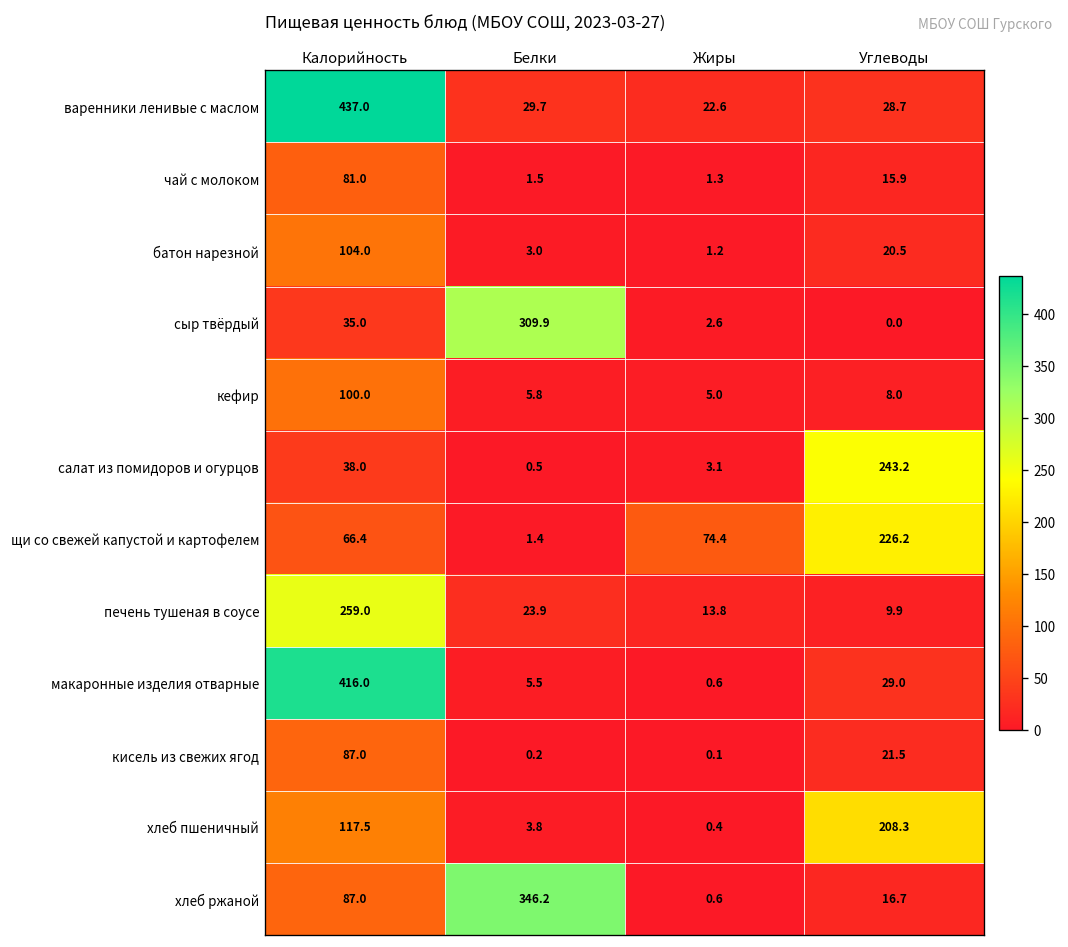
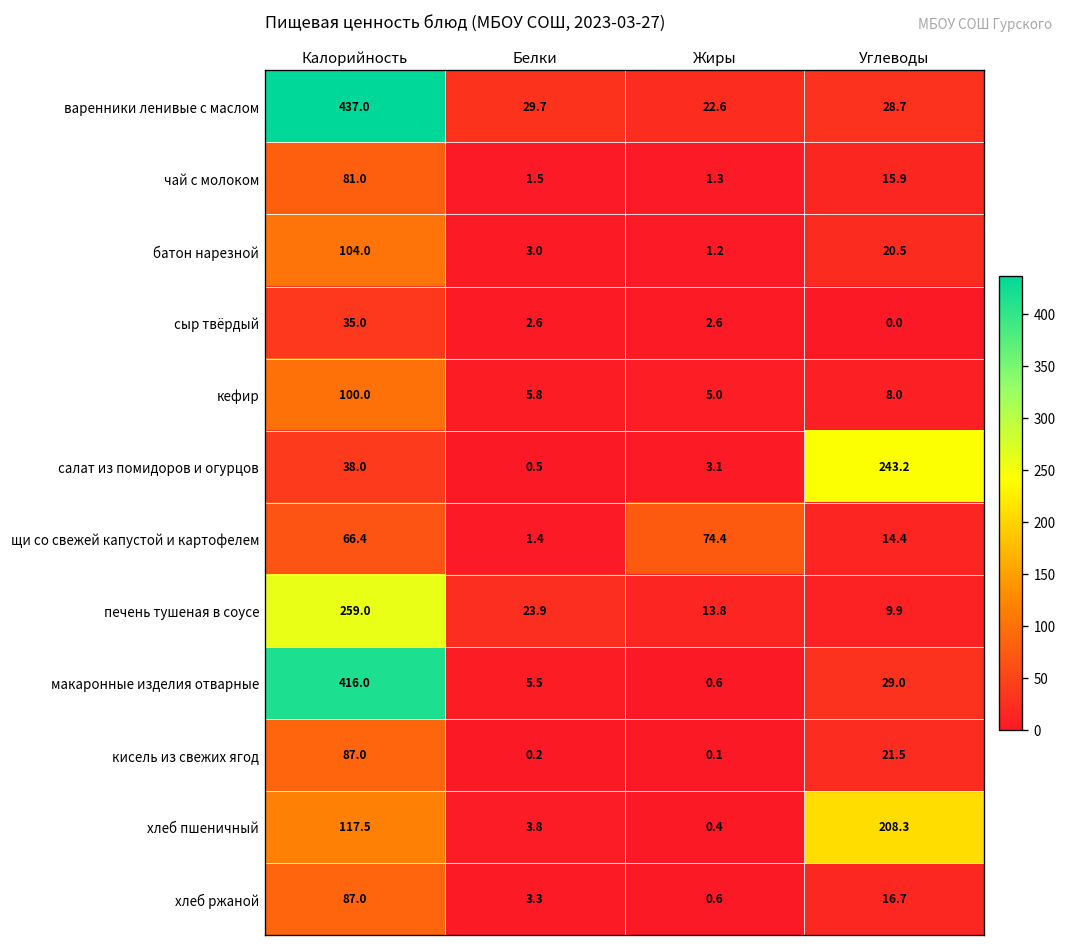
  {
    "варенники ленивые с маслом": {
      "Калорийность": 437.0,
      "Белки": 29.7,
      "Жиры": 22.6,
      "Углеводы": 28.7
    },
    "чай с молоком": {
      "Калорийность": 81.0,
      "Белки": 1.5,
      "Жиры": 1.3,
      "Углеводы": 15.9
    },
    "батон нарезной": {
      "Калорийность": 104.0,
      "Белки": 3.0,
      "Жиры": 1.2,
      "Углеводы": 20.5
    },
    "сыр твёрдый": {
      "Калорийность": 35.0,
-     "Белки": 309.9,
+     "Белки": 2.6,
      "Жиры": 2.6,
      "Углеводы": 0.0
    },
    "кефир": {
      "Калорийность": 100.0,
      "Белки": 5.8,
      "Жиры": 5.0,
      "Углеводы": 8.0
    },
    "салат из помидоров и огурцов": {
      "Калорийность": 38.0,
      "Белки": 0.5,
      "Жиры": 3.1,
      "Углеводы": 243.2
    },
    "щи со свежей капустой и картофелем": {
      "Калорийность": 66.4,
      "Белки": 1.4,
      "Жиры": 74.4,
-     "Углеводы": 226.2
+     "Углеводы": 14.4
    },
    "печень тушеная в соусе": {
      "Калорийность": 259.0,
      "Белки": 23.9,
      "Жиры": 13.8,
      "Углеводы": 9.9
    },
    "макаронные изделия отварные": {
      "Калорийность": 416.0,
      "Белки": 5.5,
      "Жиры": 0.6,
      "Углеводы": 29.0
    },
    "кисель из свежих ягод": {
      "Калорийность": 87.0,
      "Белки": 0.2,
      "Жиры": 0.1,
      "Углеводы": 21.5
    },
    "хлеб пшеничный": {
      "Калорийность": 117.5,
      "Белки": 3.8,
      "Жиры": 0.4,
      "Углеводы": 208.3
    },
    "хлеб ржаной": {
      "Калорийность": 87.0,
-     "Белки": 346.2,
+     "Белки": 3.3,
      "Жиры": 0.6,
      "Углеводы": 16.7
    }
  }
